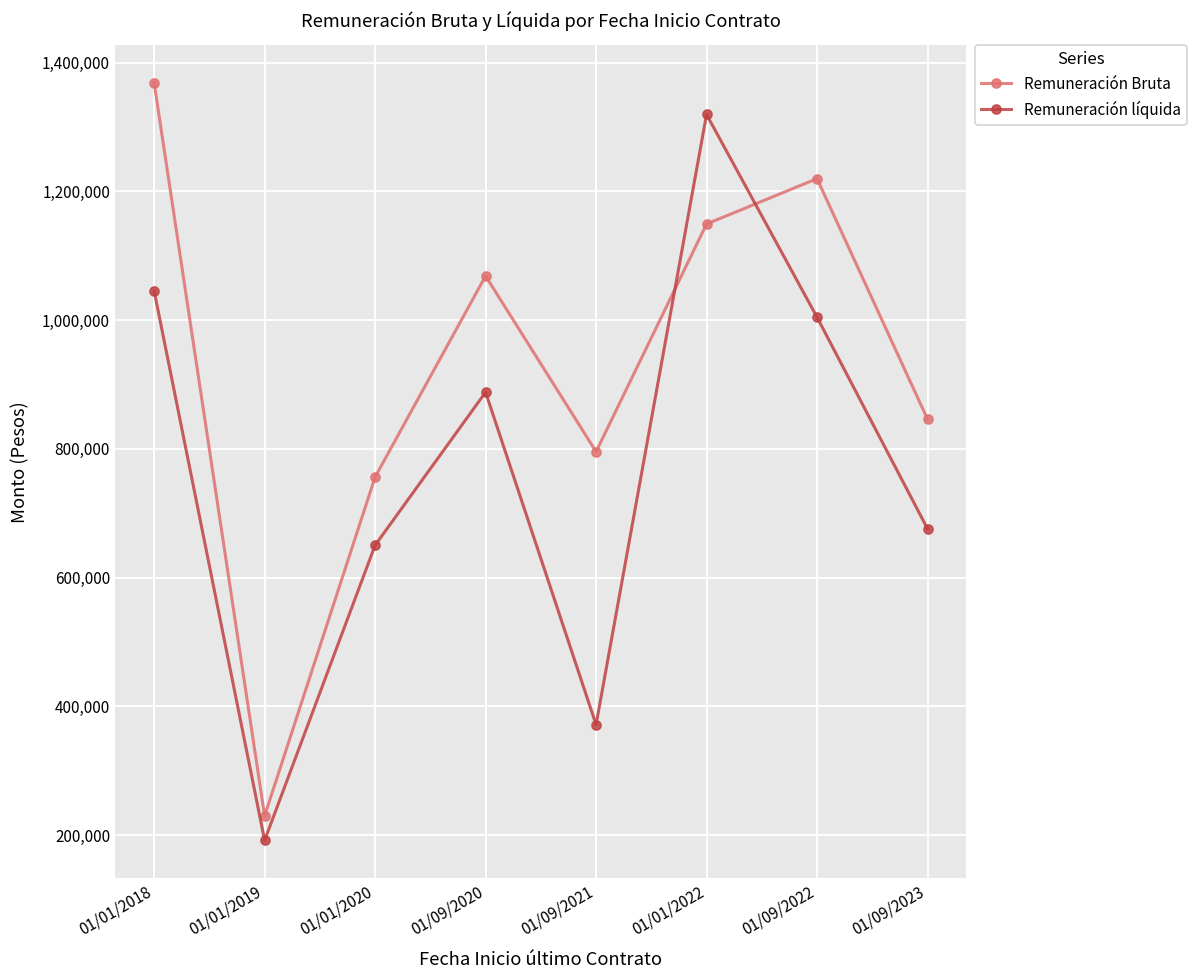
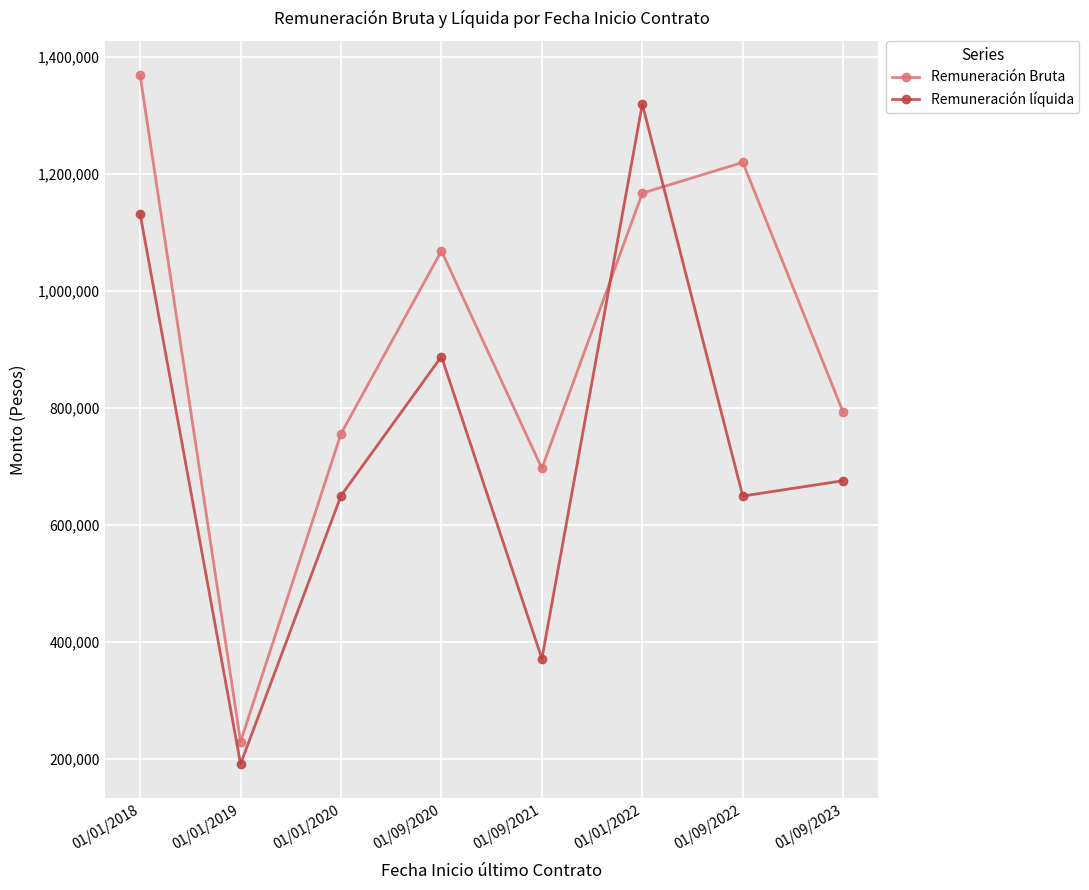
  {
    "Remuneración Bruta": {
      "01/01/2018": "1,370,000",
      "01/01/2019": "230,000",
      "01/01/2020": "760,000",
      "01/09/2020": "1,070,000",
-     "01/09/2021": "800,000",
-     "01/01/2022": "1,150,000",
+     "01/09/2021": "700,000",
+     "01/01/2022": "1,170,000",
      "01/09/2022": "1,220,000",
-     "01/09/2023": "850,000"
+     "01/09/2023": "790,000"
    },
    "Remuneración líquida": {
-     "01/01/2018": "1,050,000",
+     "01/01/2018": "1,130,000",
      "01/01/2019": "190,000",
      "01/01/2020": "650,000",
      "01/09/2020": "890,000",
      "01/09/2021": "370,000",
      "01/01/2022": "1,320,000",
-     "01/09/2022": "1,000,000",
+     "01/09/2022": "650,000",
      "01/09/2023": "680,000"
    }
  }
